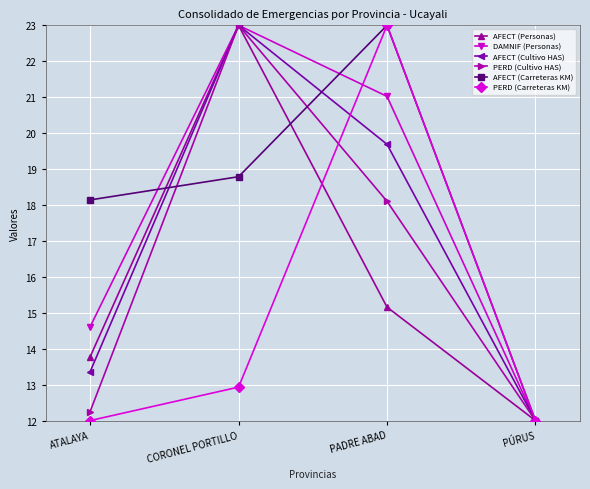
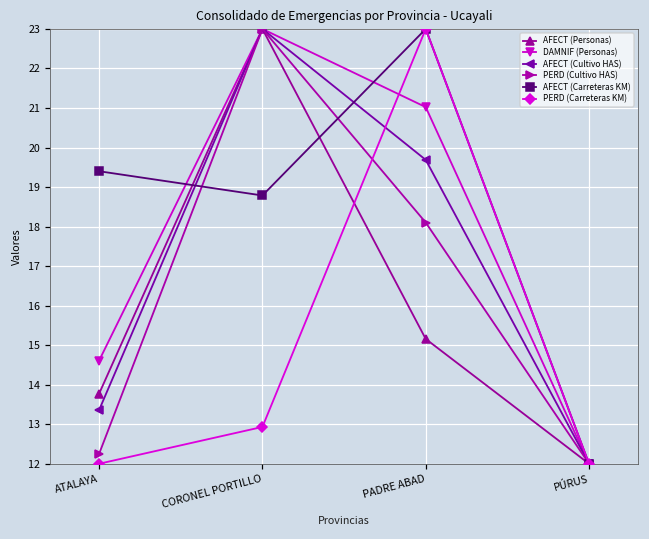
  {
    "AFECT (Carreteras KM)": {
-     "ATALAYA": 18.1,
+     "ATALAYA": 19.4,
      "CORONEL PORTILLO": 18.8
    }
  }
